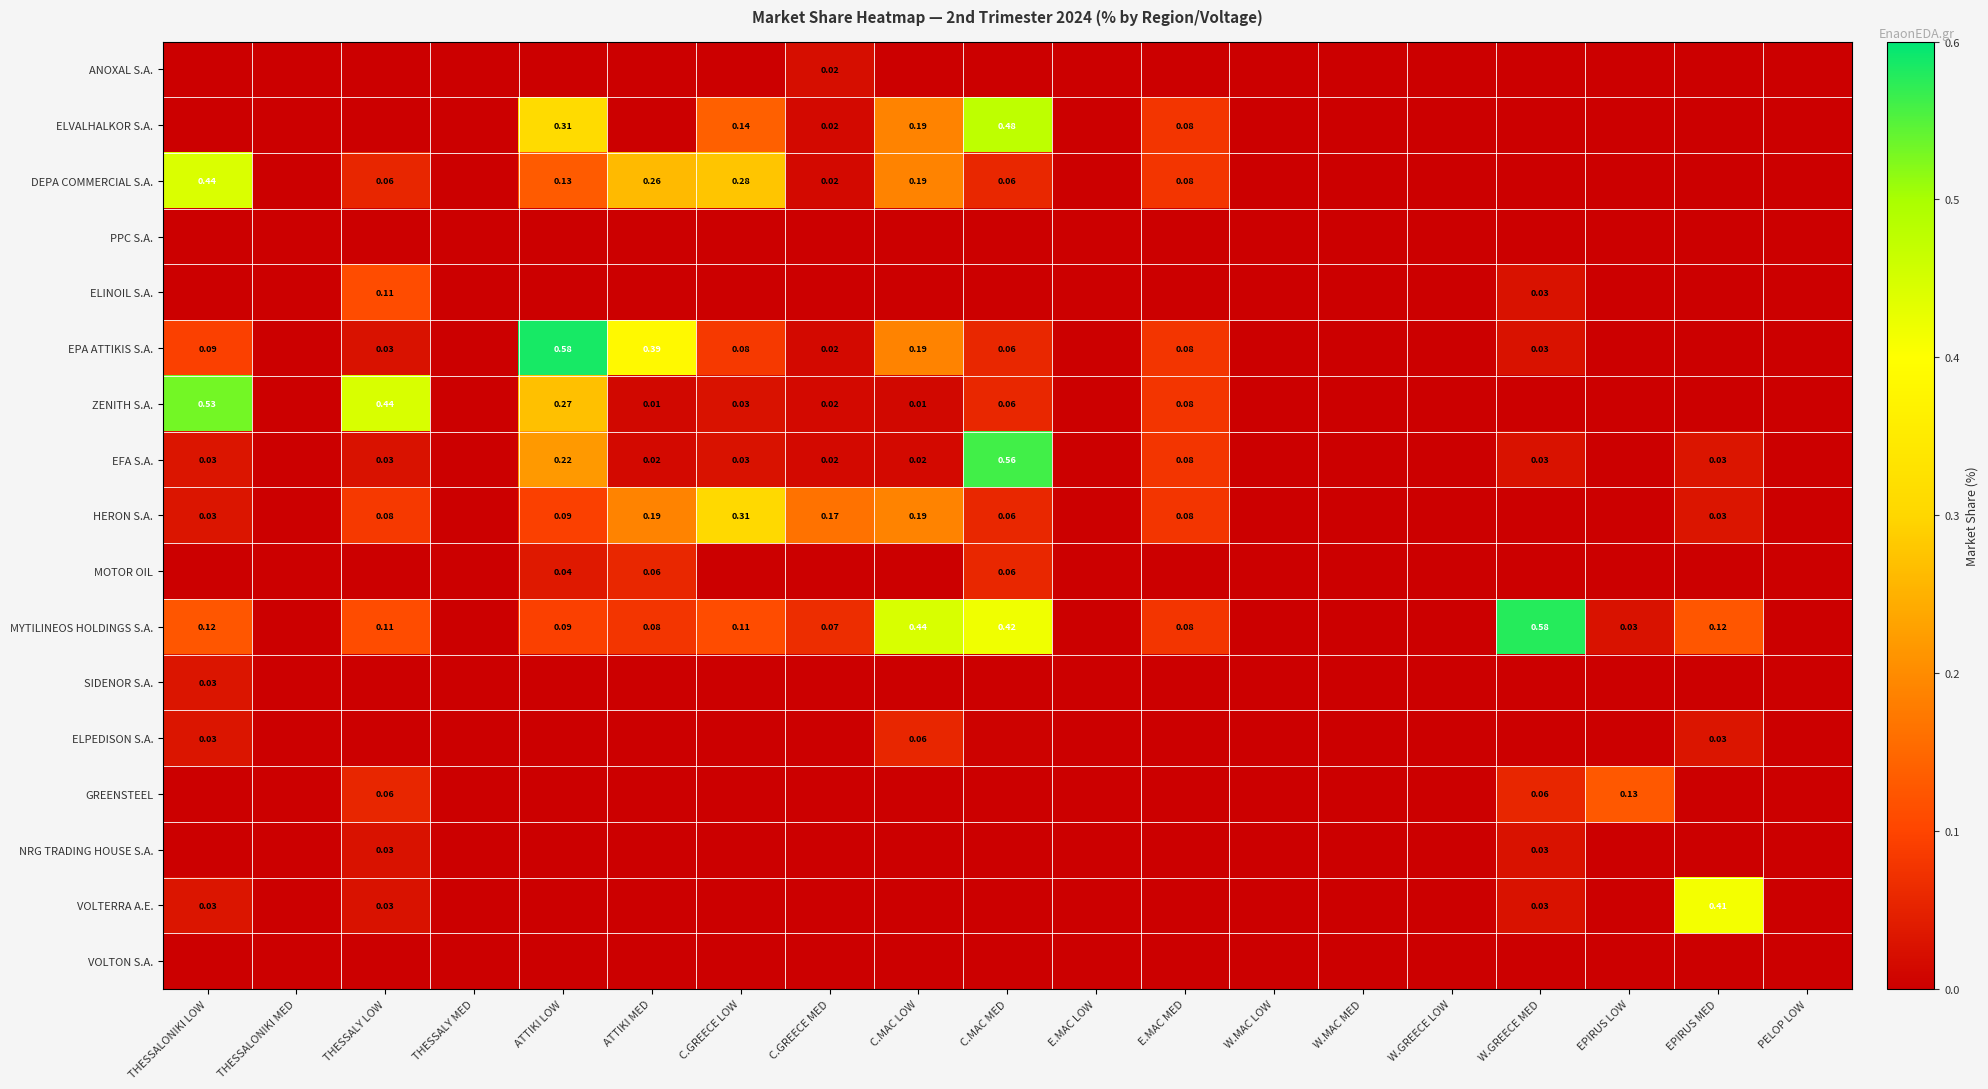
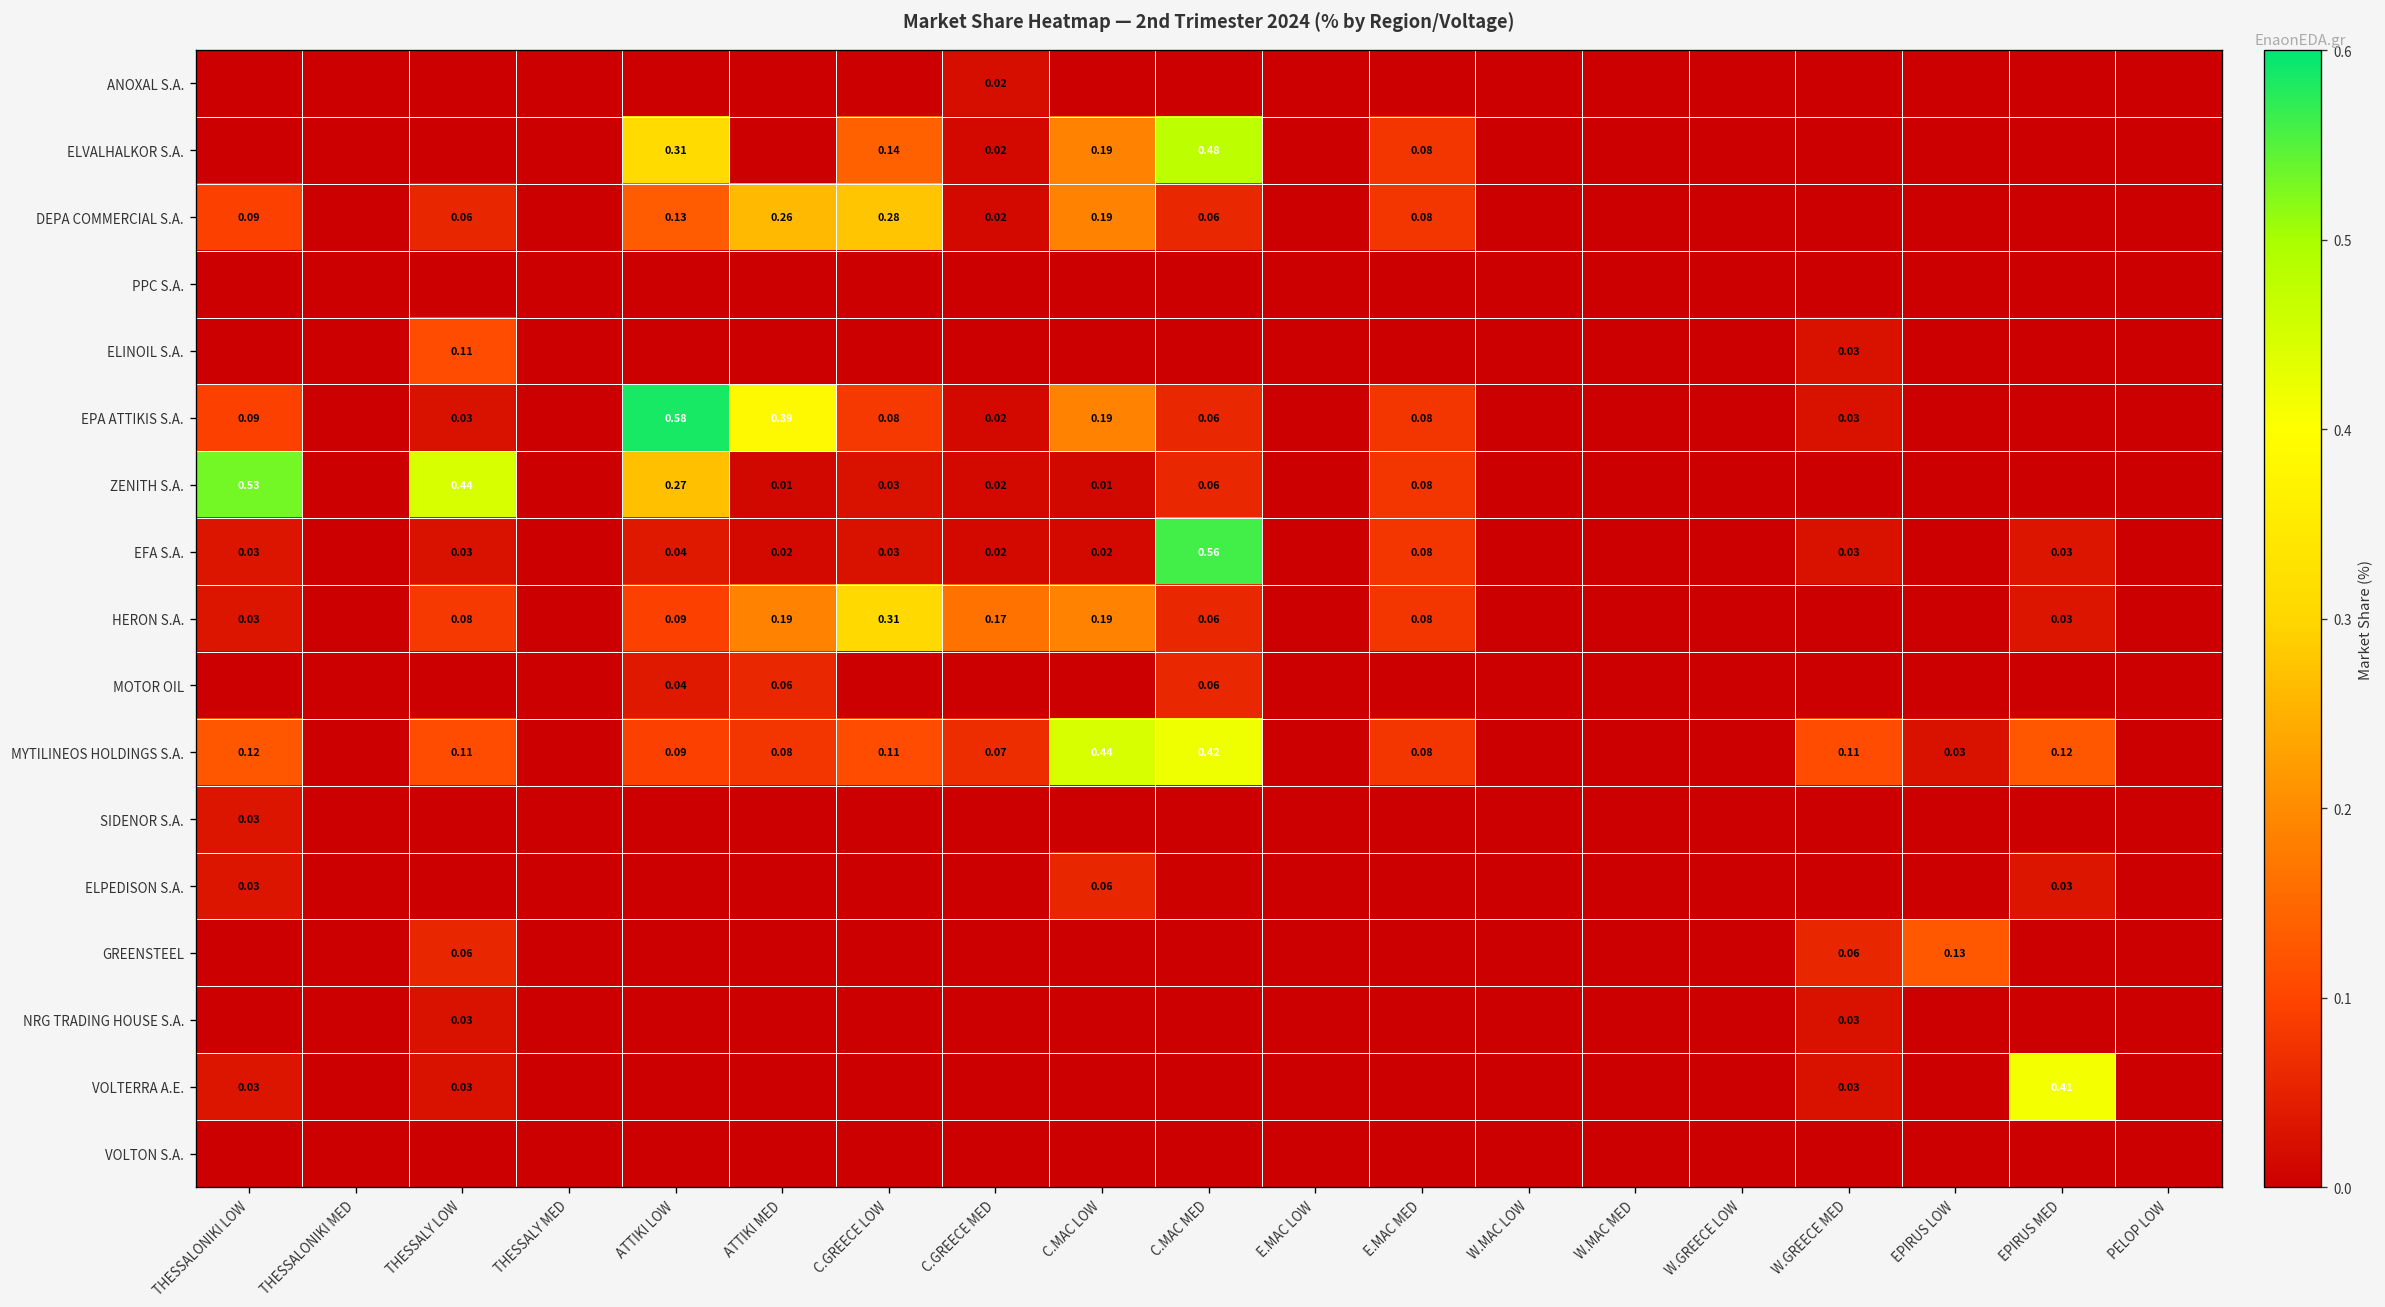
  {
    "ANOXAL S.A.": {
      "C.GREECE MED": 0.02
    },
    "ELVALHALKOR S.A.": {
      "ATTIKI LOW": 0.31,
      "C.GREECE LOW": 0.14,
      "C.GREECE MED": 0.02,
      "C.MAC LOW": 0.19,
      "C.MAC MED": 0.48,
      "E.MAC MED": 0.08
    },
    "DEPA COMMERCIAL S.A.": {
-     "THESSALONIKI LOW": 0.44,
+     "THESSALONIKI LOW": 0.09,
      "THESSALY LOW": 0.06,
      "ATTIKI LOW": 0.13,
      "ATTIKI MED": 0.26,
      "C.GREECE LOW": 0.28,
      "C.GREECE MED": 0.02,
      "C.MAC LOW": 0.19,
      "C.MAC MED": 0.06,
      "E.MAC MED": 0.08
    },
    "ELINOIL S.A.": {
      "THESSALY LOW": 0.11,
      "W.GREECE MED": 0.03
    },
    "EPA ATTIKIS S.A.": {
      "THESSALONIKI LOW": 0.09,
      "THESSALY LOW": 0.03,
      "ATTIKI LOW": 0.58,
      "ATTIKI MED": 0.39,
      "C.GREECE LOW": 0.08,
      "C.GREECE MED": 0.02,
      "C.MAC LOW": 0.19,
      "C.MAC MED": 0.06,
      "E.MAC MED": 0.08,
      "W.GREECE MED": 0.03
    },
    "ZENITH S.A.": {
      "THESSALONIKI LOW": 0.53,
      "THESSALY LOW": 0.44,
      "ATTIKI LOW": 0.27,
      "ATTIKI MED": 0.01,
      "C.GREECE LOW": 0.03,
      "C.GREECE MED": 0.02,
      "C.MAC LOW": 0.01,
      "C.MAC MED": 0.06,
      "E.MAC MED": 0.08
    },
    "EFA S.A.": {
      "THESSALONIKI LOW": 0.03,
      "THESSALY LOW": 0.03,
-     "ATTIKI LOW": 0.22,
+     "ATTIKI LOW": 0.04,
      "ATTIKI MED": 0.02,
      "C.GREECE LOW": 0.03,
      "C.GREECE MED": 0.02,
      "C.MAC LOW": 0.02,
      "C.MAC MED": 0.56,
      "E.MAC MED": 0.08,
      "W.GREECE MED": 0.03,
      "EPIRUS MED": 0.03
    },
    "HERON S.A.": {
      "THESSALONIKI LOW": 0.03,
      "THESSALY LOW": 0.08,
      "ATTIKI LOW": 0.09,
      "ATTIKI MED": 0.19,
      "C.GREECE LOW": 0.31,
      "C.GREECE MED": 0.17,
      "C.MAC LOW": 0.19,
      "C.MAC MED": 0.06,
      "E.MAC MED": 0.08,
      "EPIRUS MED": 0.03
    },
    "MOTOR OIL": {
      "ATTIKI LOW": 0.04,
      "ATTIKI MED": 0.06,
      "C.MAC MED": 0.06
    },
    "MYTILINEOS HOLDINGS S.A.": {
      "THESSALONIKI LOW": 0.12,
      "THESSALY LOW": 0.11,
      "ATTIKI LOW": 0.09,
      "ATTIKI MED": 0.08,
      "C.GREECE LOW": 0.11,
      "C.GREECE MED": 0.07,
      "C.MAC LOW": 0.44,
      "C.MAC MED": 0.42,
      "E.MAC MED": 0.08,
-     "W.GREECE MED": 0.58,
+     "W.GREECE MED": 0.11,
      "EPIRUS LOW": 0.03,
      "EPIRUS MED": 0.12
    },
    "SIDENOR S.A.": {
      "THESSALONIKI LOW": 0.03
    },
    "ELPEDISON S.A.": {
      "THESSALONIKI LOW": 0.03,
      "C.MAC LOW": 0.06,
      "EPIRUS MED": 0.03
    },
    "GREENSTEEL": {
      "THESSALY LOW": 0.06,
      "W.GREECE MED": 0.06,
      "EPIRUS LOW": 0.13
    },
    "NRG TRADING HOUSE S.A.": {
      "THESSALY LOW": 0.03,
      "W.GREECE MED": 0.03
    },
    "VOLTERRA A.E.": {
      "THESSALONIKI LOW": 0.03,
      "THESSALY LOW": 0.03,
      "W.GREECE MED": 0.03,
      "EPIRUS MED": 0.41
    }
  }
